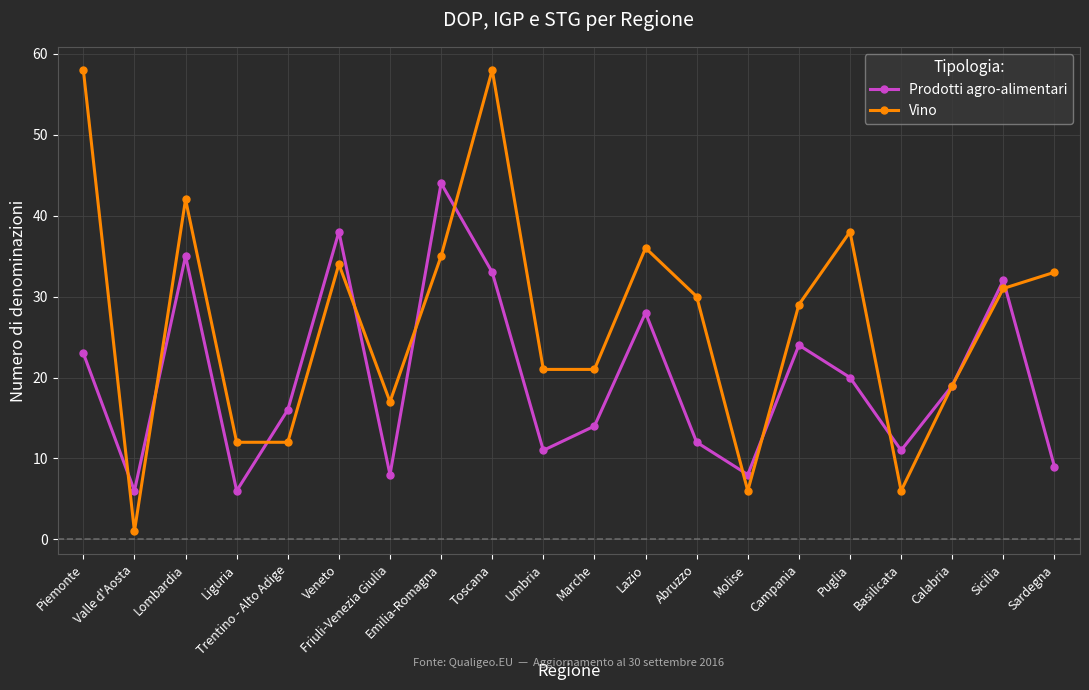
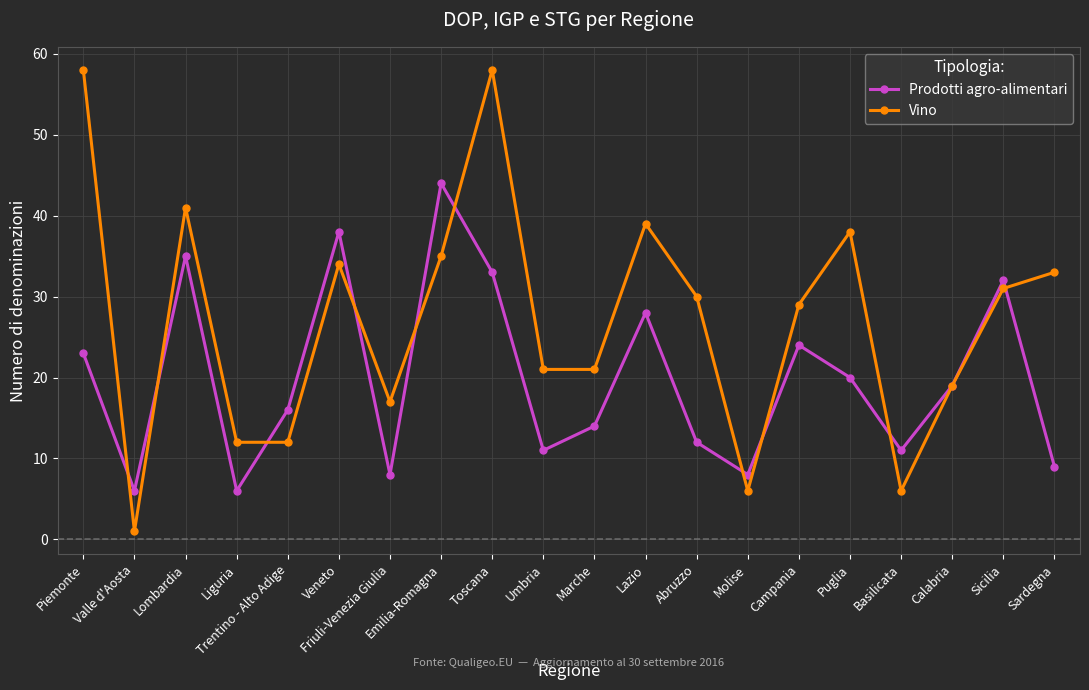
  {
    "Prodotti agro-alimentari": {
      "Piemonte": 23,
      "Valle d'Aosta": 6,
      "Lombardia": 35,
      "Liguria": 6,
      "Trentino - Alto Adige": 16,
      "Veneto": 38,
      "Friuli-Venezia Giulia": 8,
      "Emilia-Romagna": 44,
      "Toscana": 33,
      "Umbria": 11,
      "Marche": 14,
      "Lazio": 28,
      "Abruzzo": 12,
      "Molise": 8,
      "Campania": 24,
      "Puglia": 20,
      "Basilicata": 11,
      "Sicilia": 32,
      "Sardegna": 9
    },
    "Vino": {
      "Piemonte": 58,
      "Valle d'Aosta": 1,
-     "Lombardia": 42,
+     "Lombardia": 41,
      "Liguria": 12,
      "Trentino - Alto Adige": 12,
      "Veneto": 34,
      "Friuli-Venezia Giulia": 17,
      "Emilia-Romagna": 35,
      "Toscana": 58,
      "Umbria": 21,
      "Marche": 21,
-     "Lazio": 36,
+     "Lazio": 39,
      "Abruzzo": 30,
      "Molise": 6,
      "Campania": 29,
      "Puglia": 38,
      "Basilicata": 6,
      "Sicilia": 31,
      "Sardegna": 33
    }
  }
